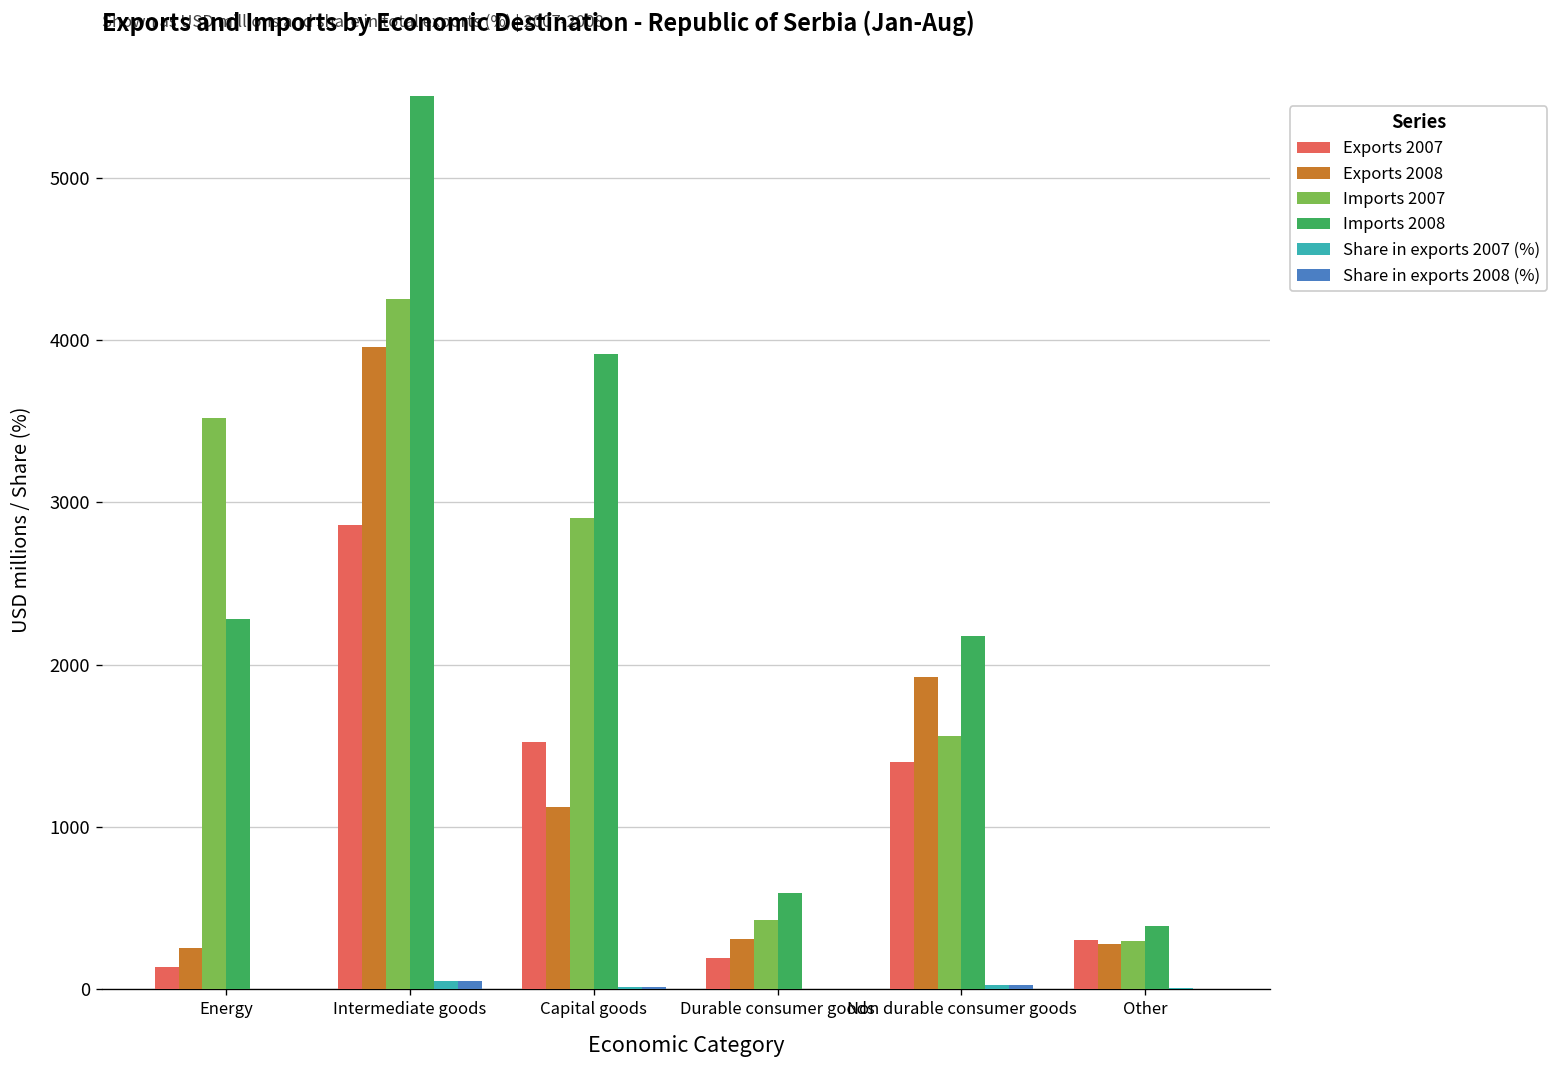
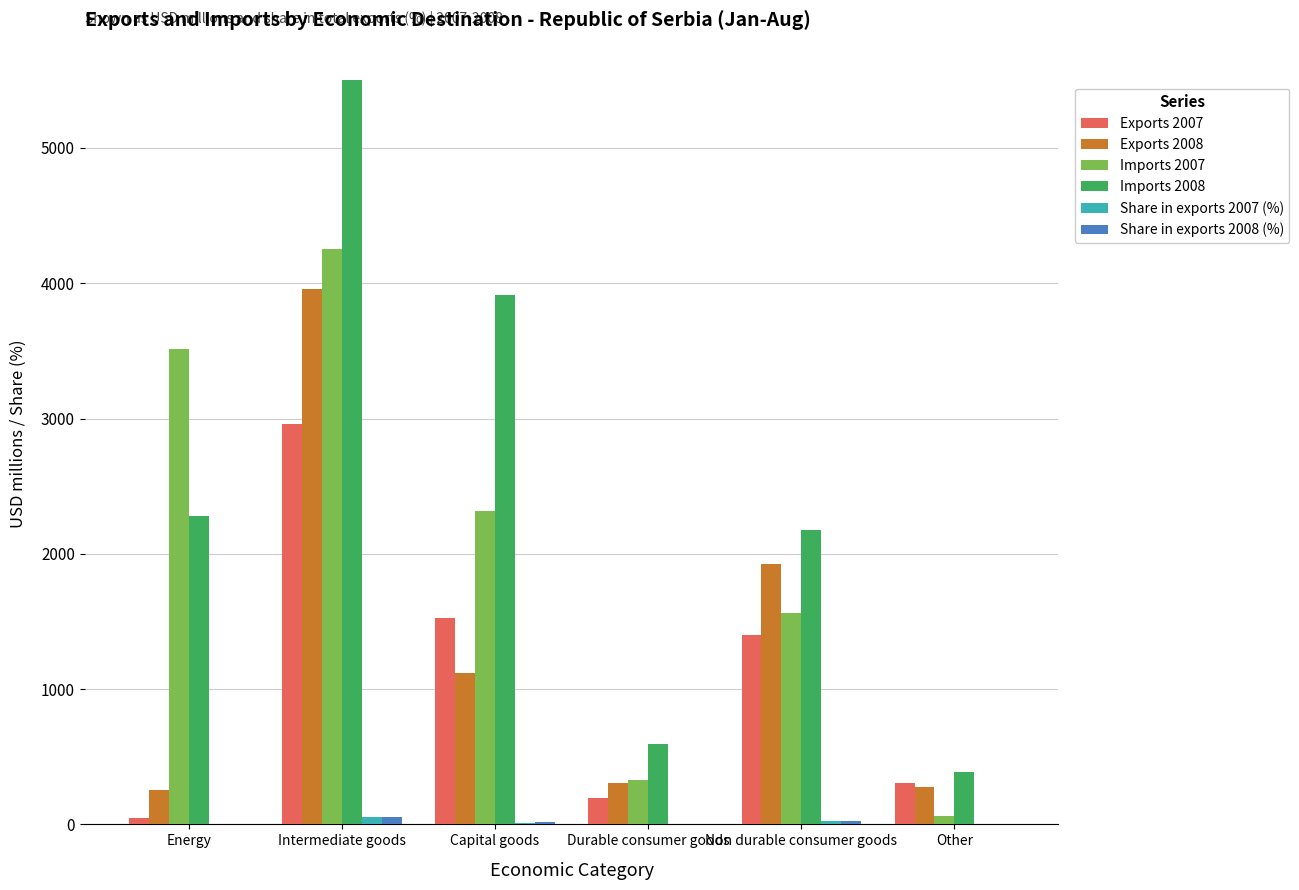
  {
    "Exports 2007": {
-     "Energy": 140,
-     "Intermediate goods": 2860,
+     "Energy": 50,
+     "Intermediate goods": 2960,
      "Capital goods": 1520,
      "Durable consumer goods": 190,
      "Non durable consumer goods": 1400,
      "Other": 300
    },
    "Exports 2008": {
      "Energy": 260,
      "Intermediate goods": 3960,
      "Capital goods": 1120,
      "Durable consumer goods": 310,
      "Non durable consumer goods": 1920,
      "Other": 280
    },
    "Imports 2007": {
      "Energy": 3520,
      "Intermediate goods": 4250,
-     "Capital goods": 2900,
-     "Durable consumer goods": 420,
+     "Capital goods": 2320,
+     "Durable consumer goods": 330,
      "Non durable consumer goods": 1560,
-     "Other": 290
+     "Other": 60
    },
    "Imports 2008": {
      "Energy": 2280,
      "Intermediate goods": 5500,
      "Capital goods": 3910,
      "Durable consumer goods": 590,
      "Non durable consumer goods": 2170,
      "Other": 390
    }
  }
